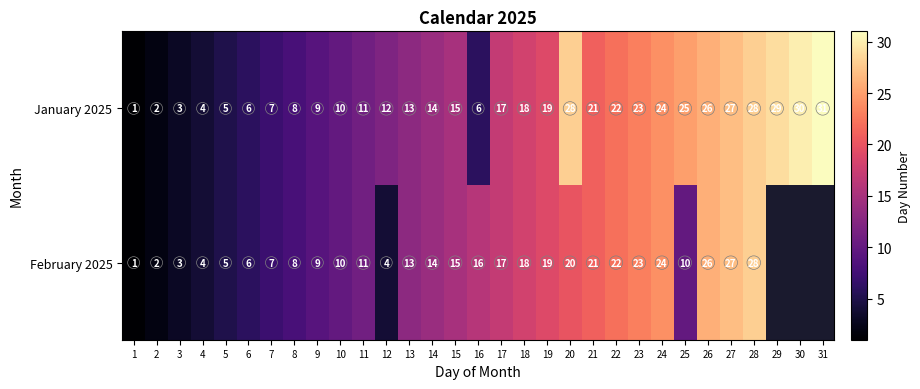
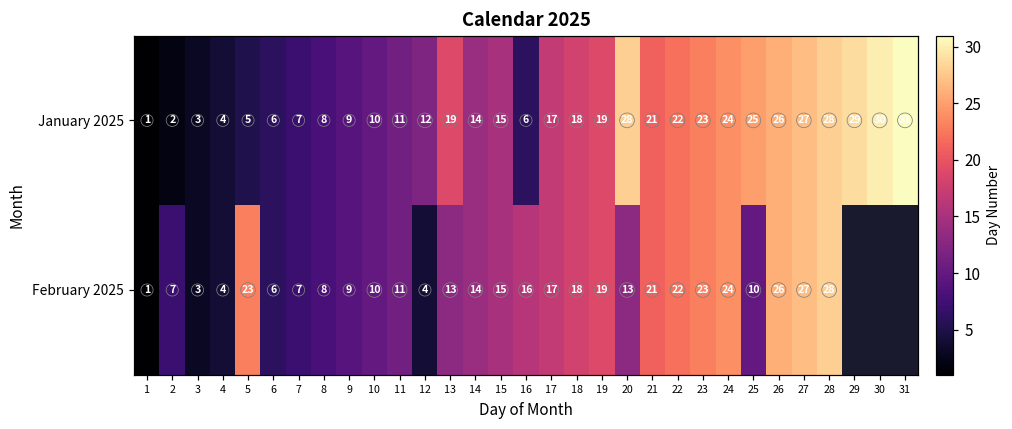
  {
    "January 2025": {
-     "13": 13
+     "13": 19
    },
    "February 2025": {
-     "2": 2,
-     "5": 5,
-     "20": 20
+     "2": 7,
+     "5": 23,
+     "20": 13
    }
  }
